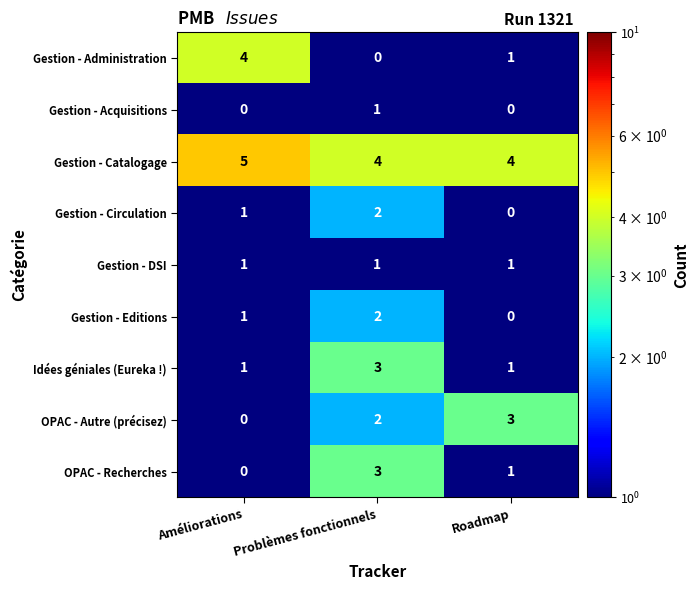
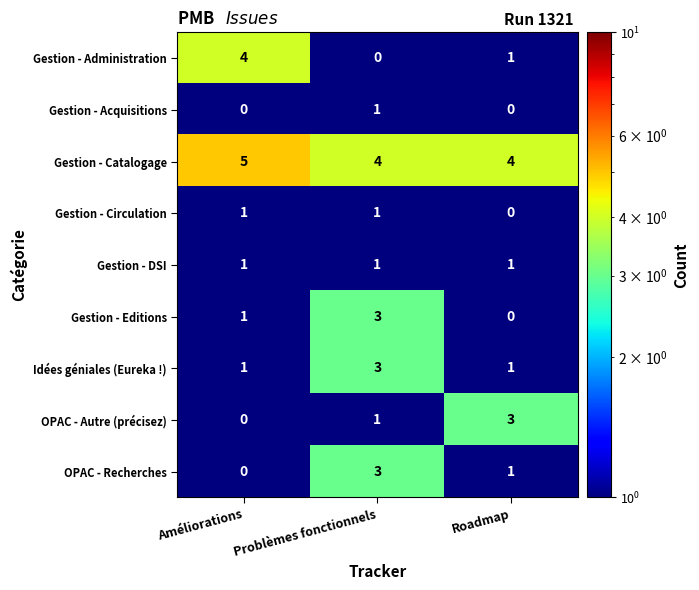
  {
    "Gestion - Administration": {
      "Améliorations": 4,
      "Problèmes fonctionnels": 0,
      "Roadmap": 1
    },
    "Gestion - Acquisitions": {
      "Améliorations": 0,
      "Problèmes fonctionnels": 1,
      "Roadmap": 0
    },
    "Gestion - Catalogage": {
      "Améliorations": 5,
      "Problèmes fonctionnels": 4,
      "Roadmap": 4
    },
    "Gestion - Circulation": {
      "Améliorations": 1,
-     "Problèmes fonctionnels": 2,
+     "Problèmes fonctionnels": 1,
      "Roadmap": 0
    },
    "Gestion - DSI": {
      "Améliorations": 1,
      "Problèmes fonctionnels": 1,
      "Roadmap": 1
    },
    "Gestion - Editions": {
      "Améliorations": 1,
-     "Problèmes fonctionnels": 2,
+     "Problèmes fonctionnels": 3,
      "Roadmap": 0
    },
    "Idées géniales (Eureka !)": {
      "Améliorations": 1,
      "Problèmes fonctionnels": 3,
      "Roadmap": 1
    },
    "OPAC - Autre (précisez)": {
      "Améliorations": 0,
-     "Problèmes fonctionnels": 2,
+     "Problèmes fonctionnels": 1,
      "Roadmap": 3
    },
    "OPAC - Recherches": {
      "Améliorations": 0,
      "Problèmes fonctionnels": 3,
      "Roadmap": 1
    }
  }
